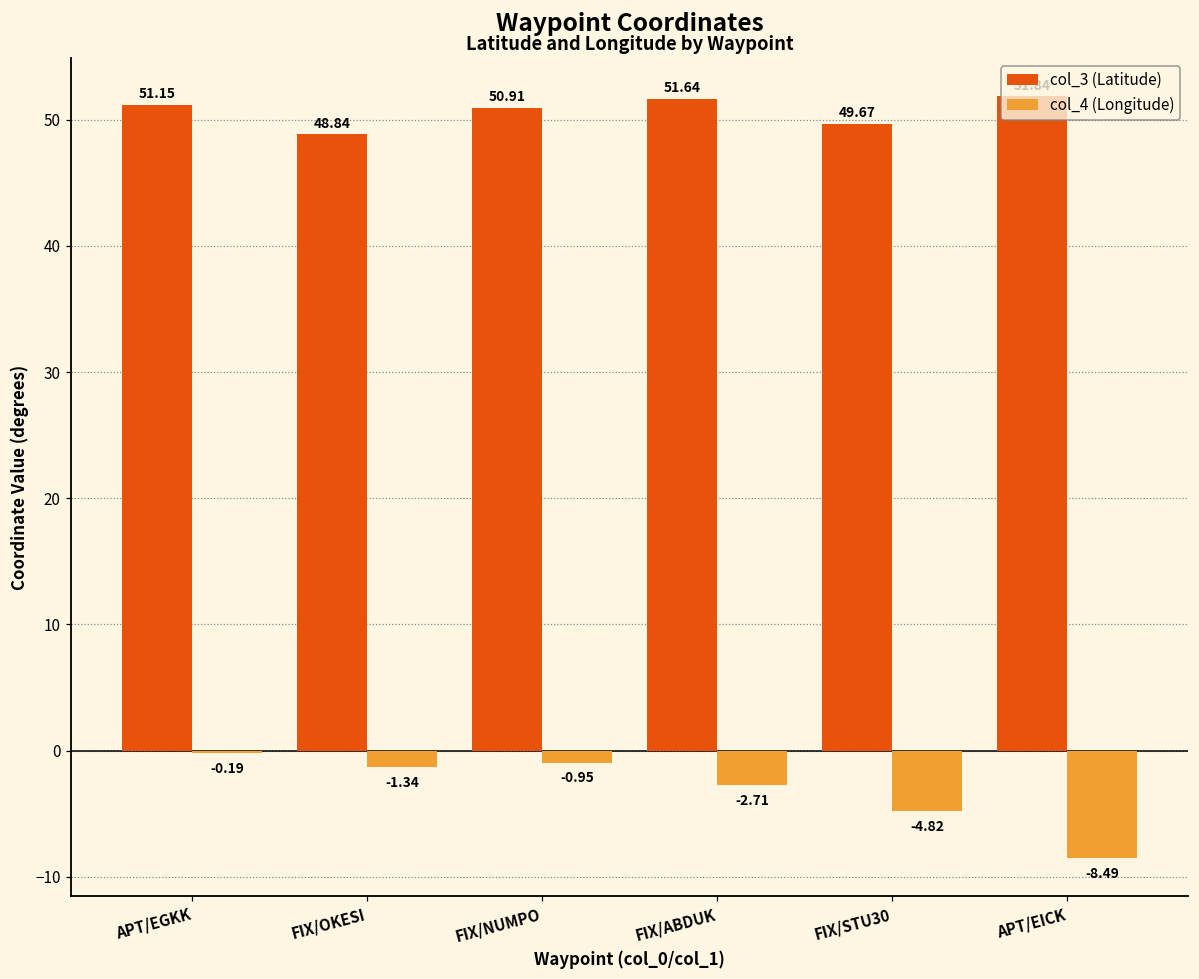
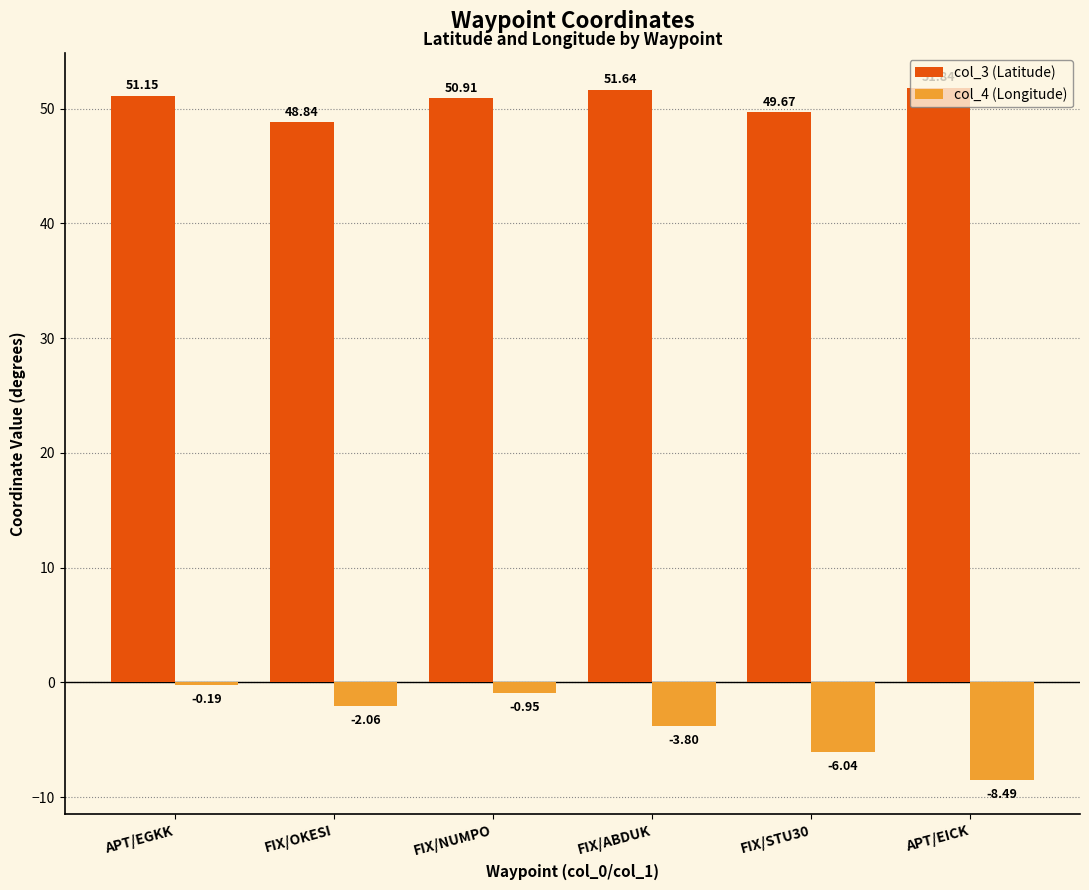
  {
    "col_3 (Latitude)": {
      "APT/EGKK": 51.15,
      "FIX/OKESI": 48.84,
      "FIX/NUMPO": 50.91,
      "FIX/ABDUK": 51.64,
      "FIX/STU30": 49.67
    },
    "col_4 (Longitude)": {
      "APT/EGKK": -0.19,
-     "FIX/OKESI": -1.34,
+     "FIX/OKESI": -2.06,
      "FIX/NUMPO": -0.95,
-     "FIX/ABDUK": -2.71,
-     "FIX/STU30": -4.82,
+     "FIX/ABDUK": -3.80,
+     "FIX/STU30": -6.04,
      "APT/EICK": -8.49
    }
  }
